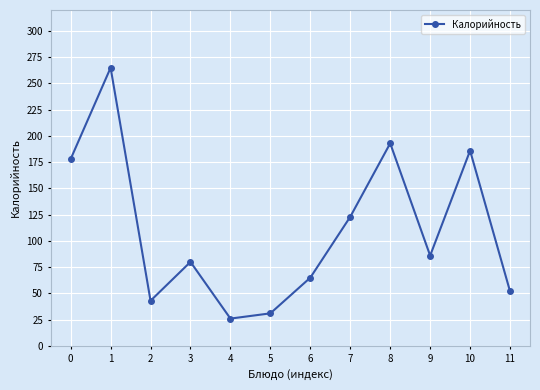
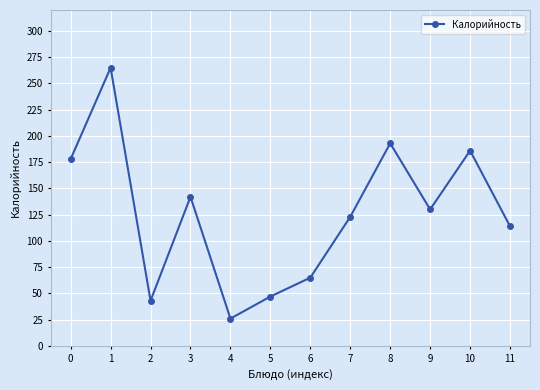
  {
    "0": 178,
    "1": 265,
    "2": 43,
-   "3": 80,
+   "3": 142,
    "4": 26,
-   "5": 31,
+   "5": 47,
    "6": 65,
    "7": 123,
    "8": 193,
-   "9": 86,
+   "9": 130,
    "10": 186,
-   "11": 52
+   "11": 114
  }
